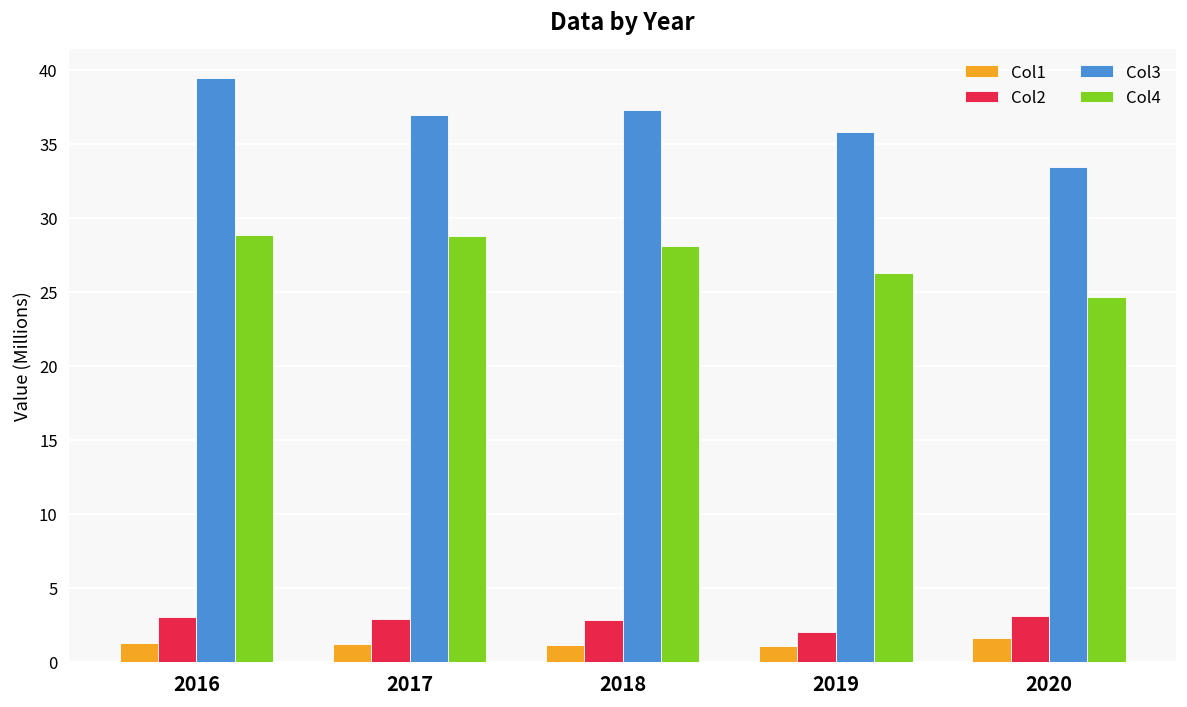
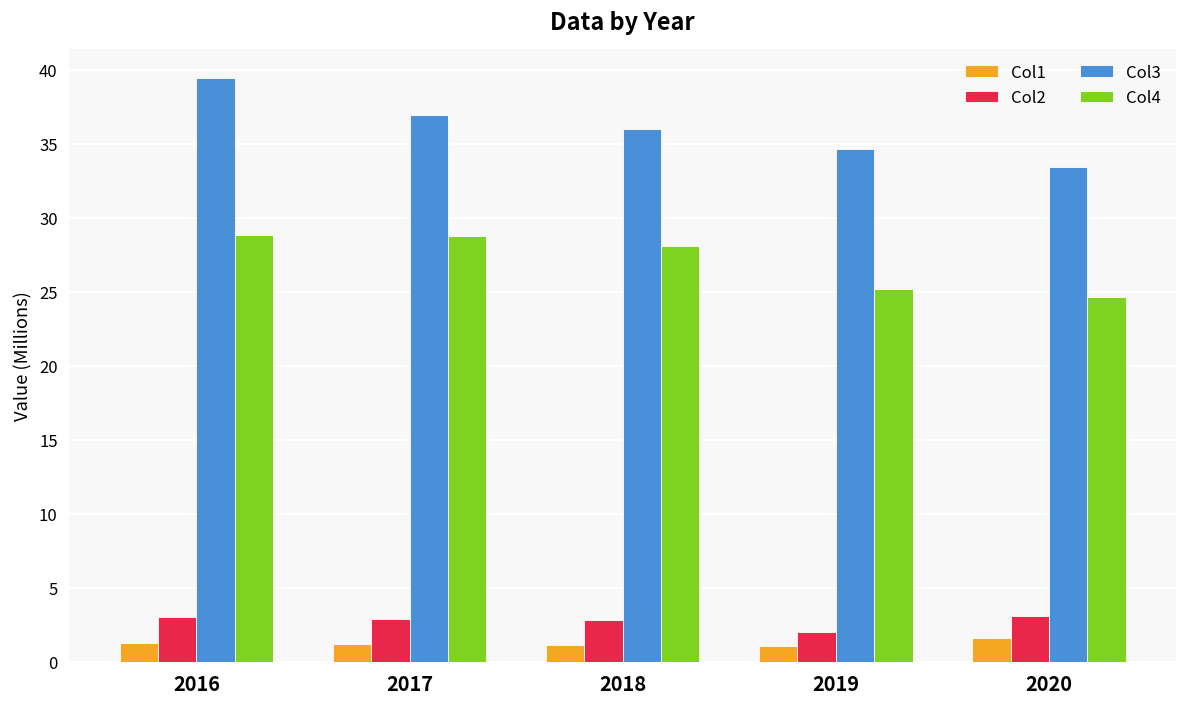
  {
    "Col1": {
      "2016": 1.3,
      "2017": 1.2,
      "2018": 1.1,
      "2019": 1.1,
      "2020": 1.6
    },
    "Col2": {
      "2016": 3.0,
      "2017": 2.9,
      "2018": 2.8,
      "2019": 2.0,
      "2020": 3.1
    },
    "Col3": {
      "2016": 39.4,
      "2017": 36.9,
-     "2018": 37.3,
-     "2019": 35.8,
+     "2018": 36.0,
+     "2019": 34.7,
      "2020": 33.4
    },
    "Col4": {
      "2016": 28.9,
      "2017": 28.8,
      "2018": 28.1,
-     "2019": 26.3,
+     "2019": 25.2,
      "2020": 24.6
    }
  }
